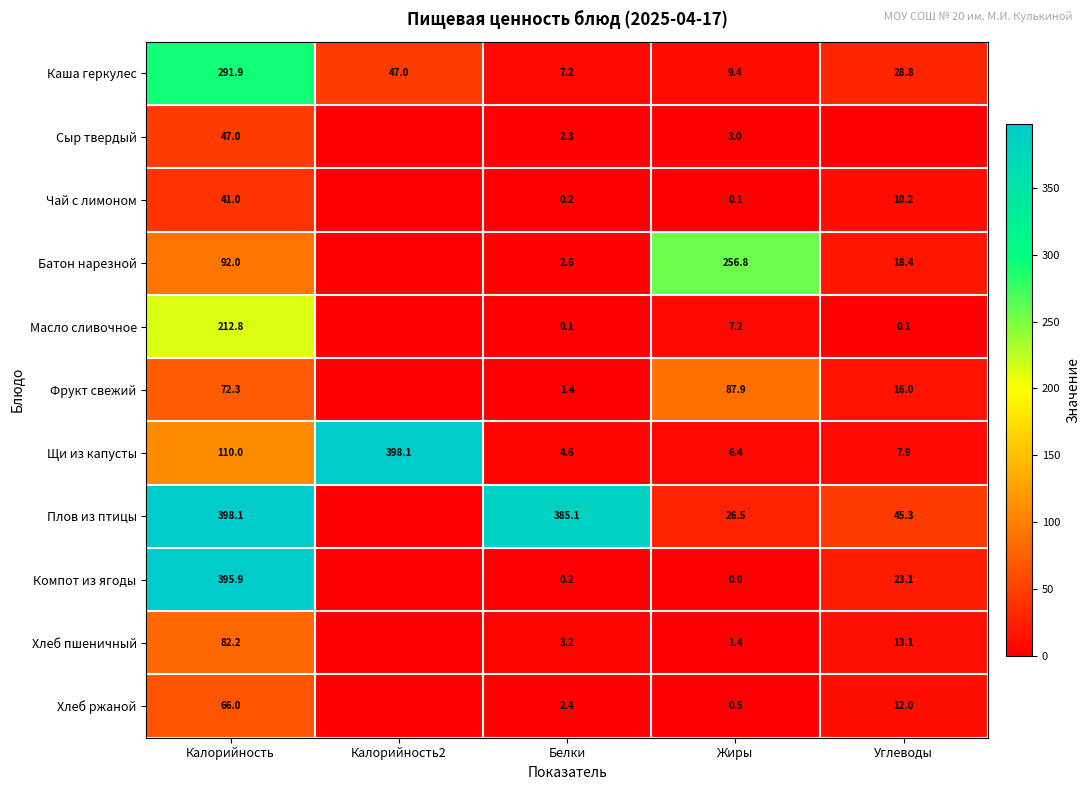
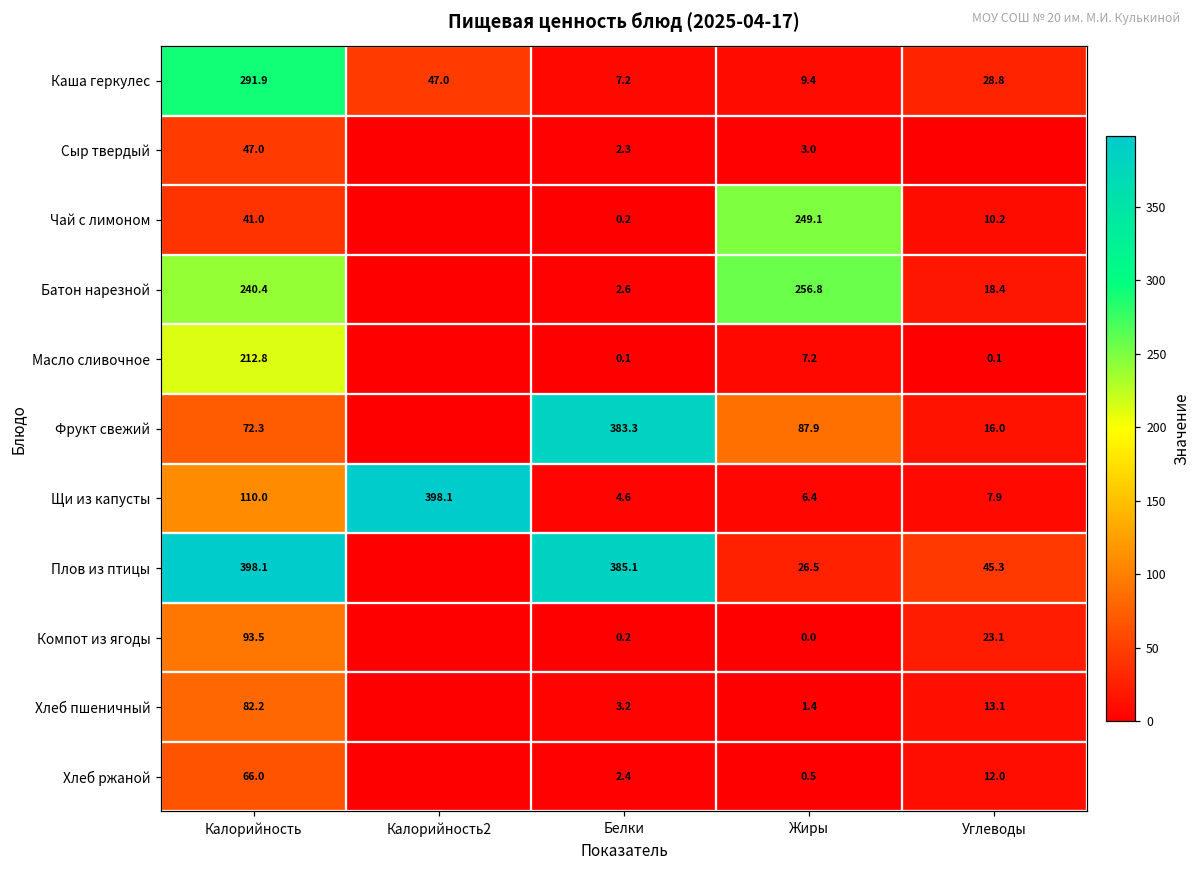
  {
    "Каша геркулес": {
      "Калорийность": 291.9,
      "Калорийность2": 47.0,
      "Белки": 7.2,
      "Жиры": 9.4,
      "Углеводы": 28.8
    },
    "Сыр твердый": {
      "Калорийность": 47.0,
      "Белки": 2.3,
      "Жиры": 3.0
    },
    "Чай с лимоном": {
      "Калорийность": 41.0,
      "Белки": 0.2,
-     "Жиры": 0.1,
+     "Жиры": 249.1,
      "Углеводы": 10.2
    },
    "Батон нарезной": {
-     "Калорийность": 92.0,
+     "Калорийность": 240.4,
      "Белки": 2.6,
      "Жиры": 256.8,
      "Углеводы": 18.4
    },
    "Масло сливочное": {
      "Калорийность": 212.8,
      "Белки": 0.1,
      "Жиры": 7.2,
      "Углеводы": 0.1
    },
    "Фрукт свежий": {
      "Калорийность": 72.3,
-     "Белки": 1.4,
+     "Белки": 383.3,
      "Жиры": 87.9,
      "Углеводы": 16.0
    },
    "Щи из капусты": {
      "Калорийность": 110.0,
      "Калорийность2": 398.1,
      "Белки": 4.6,
      "Жиры": 6.4,
      "Углеводы": 7.9
    },
    "Плов из птицы": {
      "Калорийность": 398.1,
      "Белки": 385.1,
      "Жиры": 26.5,
      "Углеводы": 45.3
    },
    "Компот из ягоды": {
-     "Калорийность": 395.9,
+     "Калорийность": 93.5,
      "Белки": 0.2,
      "Жиры": 0.0,
      "Углеводы": 23.1
    },
    "Хлеб пшеничный": {
      "Калорийность": 82.2,
      "Белки": 3.2,
      "Жиры": 1.4,
      "Углеводы": 13.1
    },
    "Хлеб ржаной": {
      "Калорийность": 66.0,
      "Белки": 2.4,
      "Жиры": 0.5,
      "Углеводы": 12.0
    }
  }
